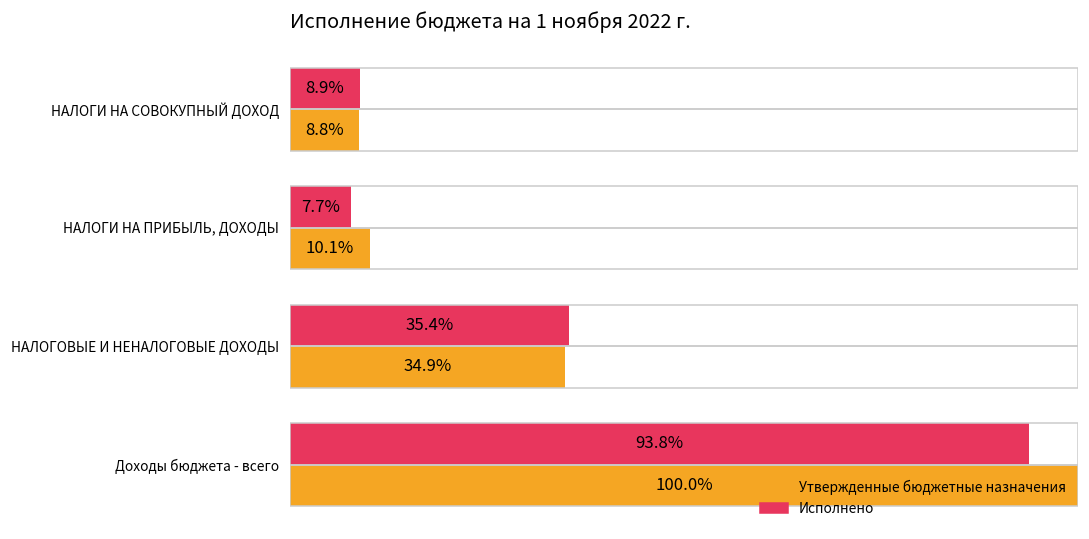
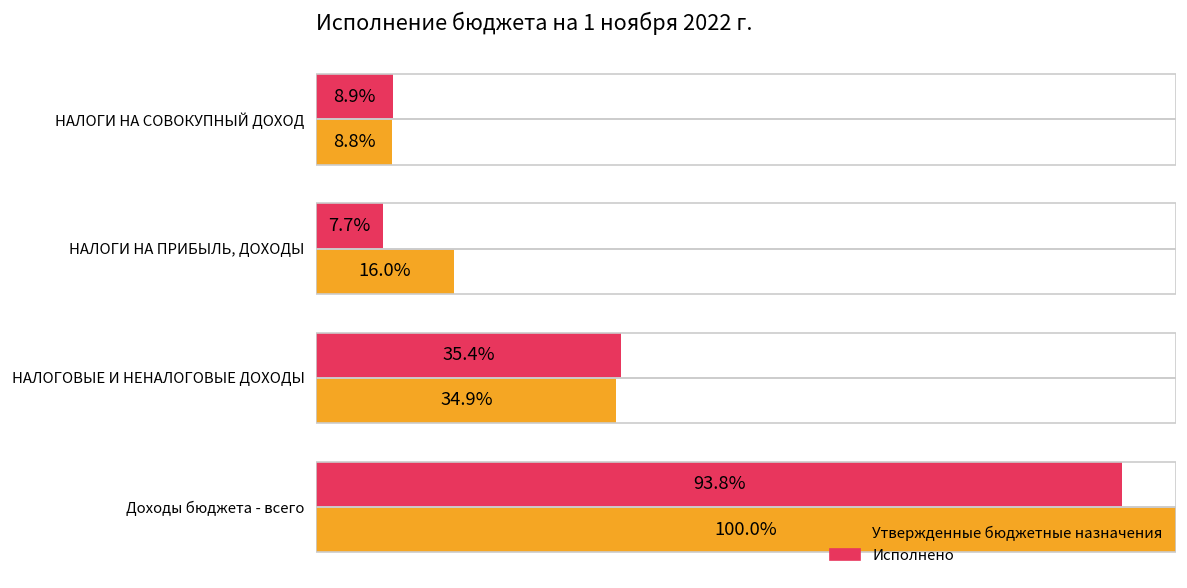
  {
    "Утвержденные бюджетные назначения": {
      "НАЛОГИ НА СОВОКУПНЫЙ ДОХОД": "8.8%",
-     "НАЛОГИ НА ПРИБЫЛЬ, ДОХОДЫ": "10.1%",
+     "НАЛОГИ НА ПРИБЫЛЬ, ДОХОДЫ": "16.0%",
      "НАЛОГОВЫЕ И НЕНАЛОГОВЫЕ ДОХОДЫ": "34.9%",
      "Доходы бюджета - всего": "100.0%"
    },
    "Исполнено": {
      "НАЛОГИ НА СОВОКУПНЫЙ ДОХОД": "8.9%",
      "НАЛОГИ НА ПРИБЫЛЬ, ДОХОДЫ": "7.7%",
      "НАЛОГОВЫЕ И НЕНАЛОГОВЫЕ ДОХОДЫ": "35.4%",
      "Доходы бюджета - всего": "93.8%"
    }
  }
